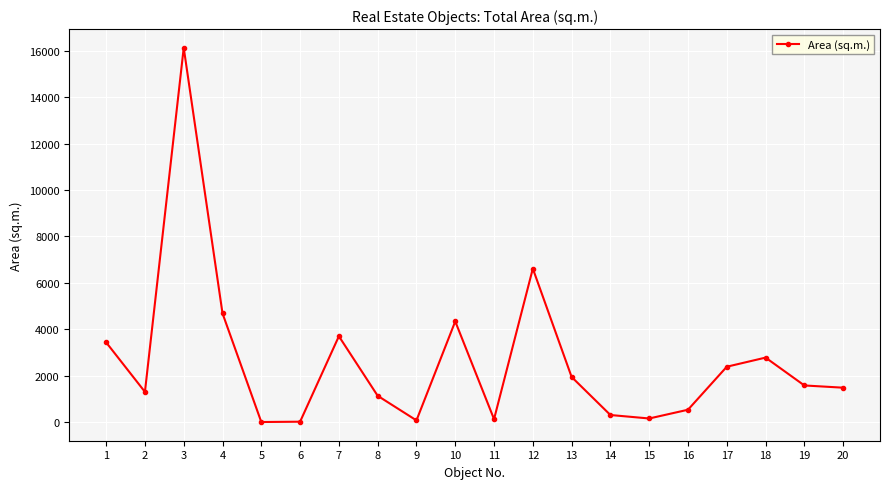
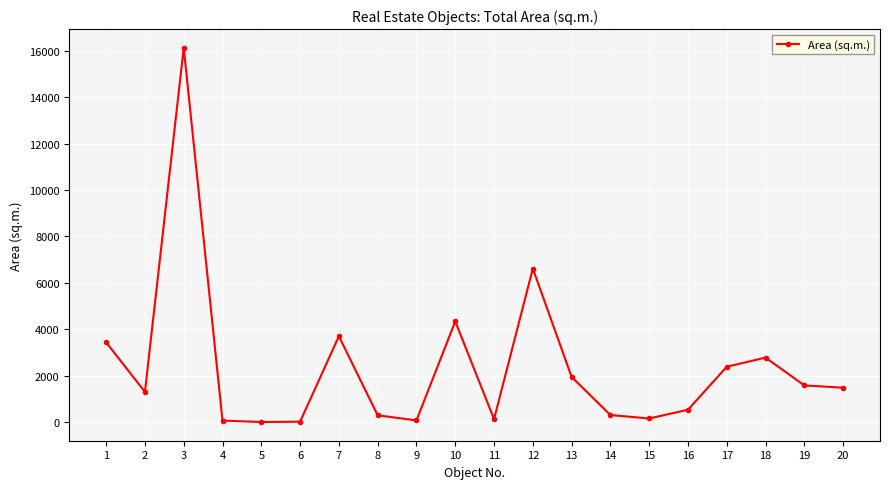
  {
    "1": 3400,
    "2": 1300,
    "3": 16100,
-   "4": 4700,
+   "4": 100,
    "5": 0,
    "6": 0,
    "7": 3700,
-   "8": 1100,
+   "8": 300,
    "9": 100,
    "10": 4300,
    "11": 100,
    "12": 6600,
    "13": 2000,
    "14": 300,
    "15": 200,
    "16": 500,
    "17": 2400,
    "18": 2800,
    "19": 1600,
    "20": 1500
  }
